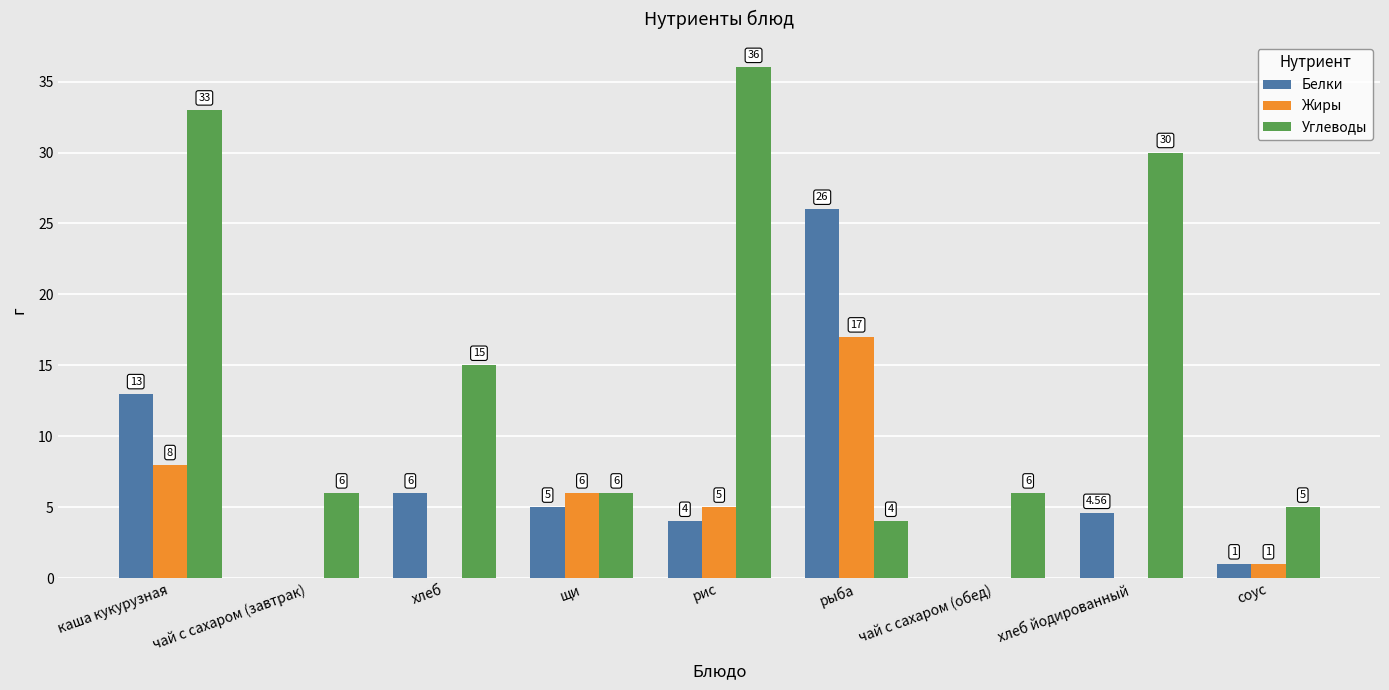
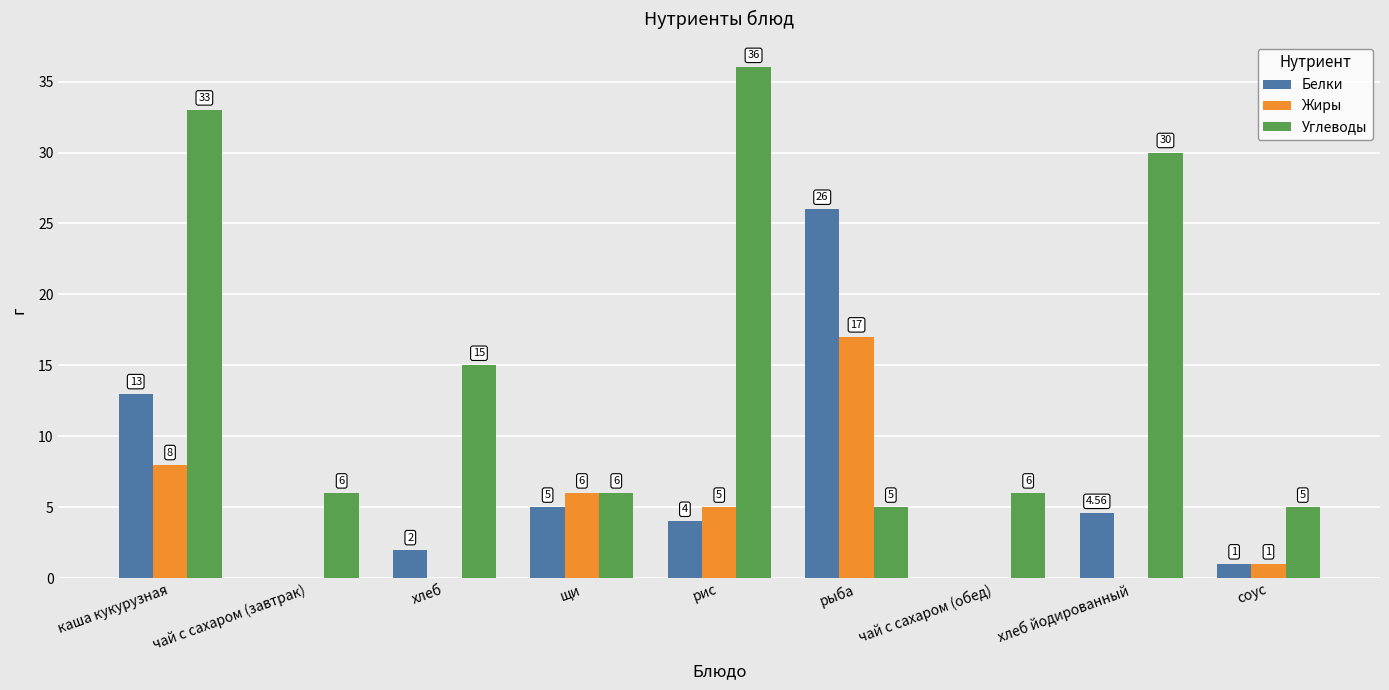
  {
    "Белки": {
-     "хлеб": 6
+     "хлеб": 2
    },
    "Жиры": {
      "чай с сахаром (завтрак)": 0.0,
      "хлеб": 0.0,
      "чай с сахаром (обед)": 0.0,
      "хлеб йодированный": 0.0
    },
    "Углеводы": {
-     "рыба": 4
+     "рыба": 5
    }
  }
